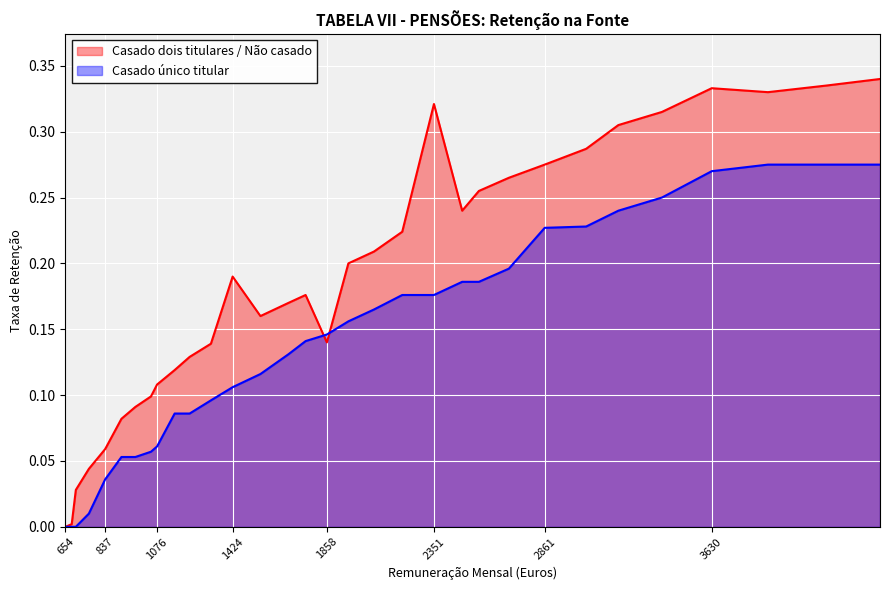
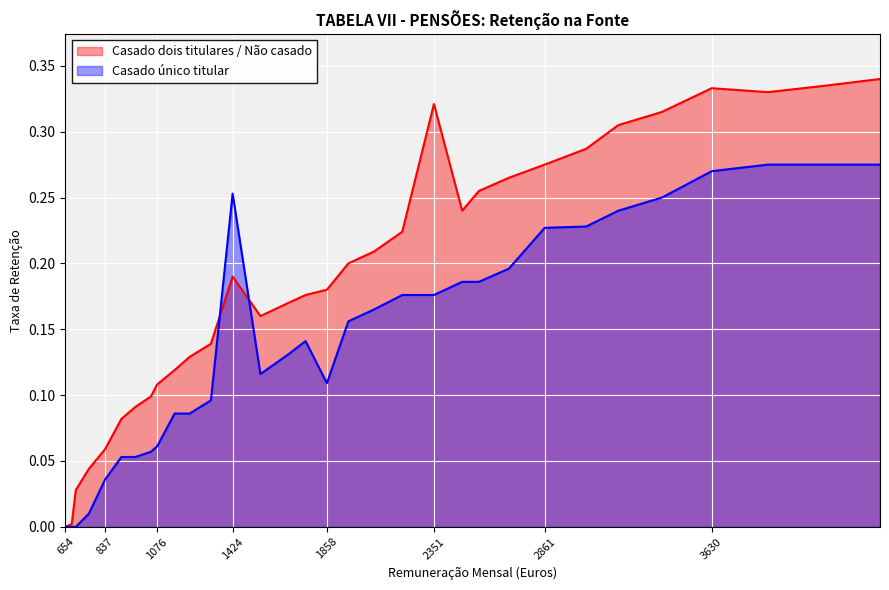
  {
    "Casado dois titulares / Não casado": {
      "837": 0.06,
      "1076": 0.108,
      "1424": 0.19,
-     "1858": 0.14,
+     "1858": 0.18,
      "2351": 0.32,
      "2861": 0.275,
      "3630": 0.333
    },
    "Casado único titular": {
      "837": 0.036,
      "1076": 0.061,
-     "1424": 0.106,
-     "1858": 0.146,
+     "1424": 0.253,
+     "1858": 0.109,
      "2351": 0.176,
      "2861": 0.227,
      "3630": 0.270
    }
  }
